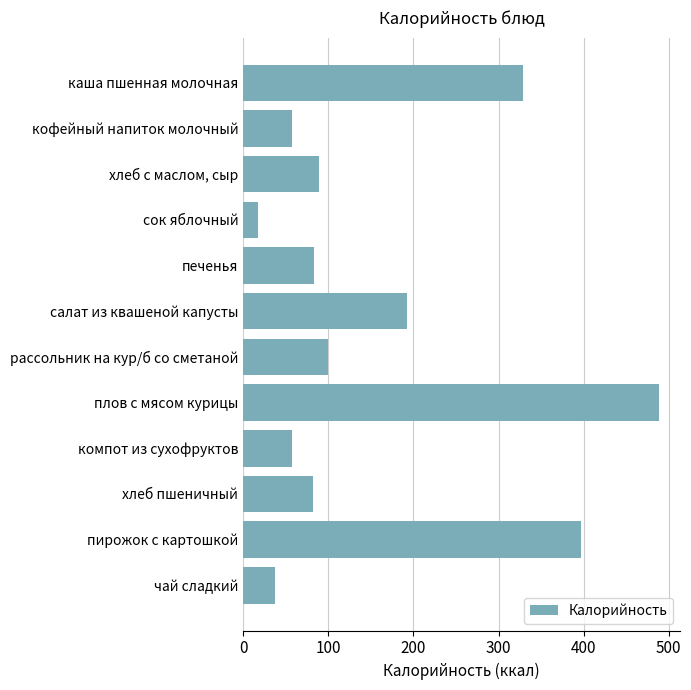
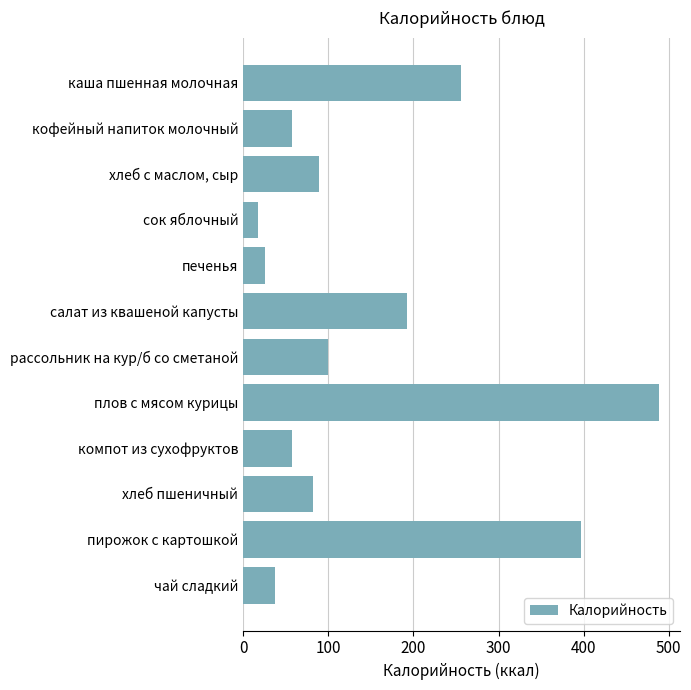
  {
-   "каша пшенная молочная": 330,
+   "каша пшенная молочная": 260,
    "кофейный напиток молочный": 60,
    "хлеб с маслом, сыр": 90,
    "сок яблочный": 20,
-   "печенья": 80,
+   "печенья": 30,
    "салат из квашеной капусты": 190,
    "рассольник на кур/б со сметаной": 100,
    "плов с мясом курицы": 490,
    "компот из сухофруктов": 60,
    "хлеб пшеничный": 80,
    "пирожок с картошкой": 400,
    "чай сладкий": 40
  }
